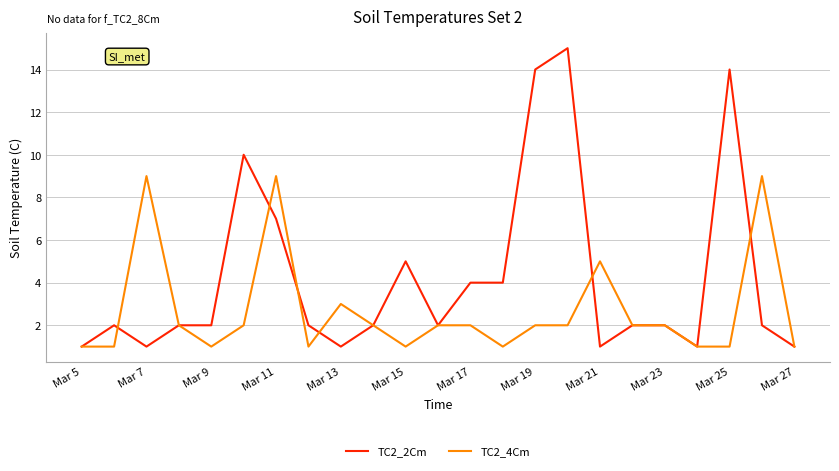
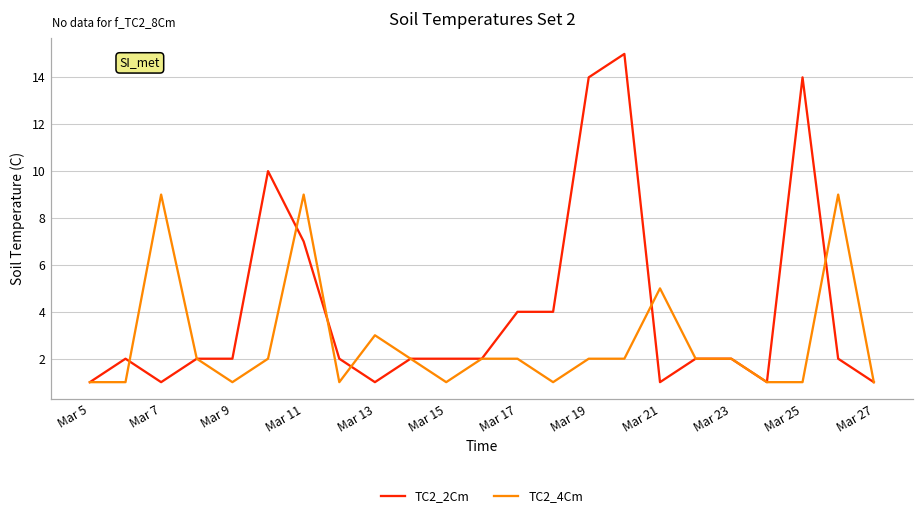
  {
    "TC2_2Cm": {
      "Mar 7": 1,
      "Mar 9": 2,
      "Mar 11": 7,
      "Mar 13": 1,
-     "Mar 15": 5,
+     "Mar 15": 2,
      "Mar 17": 4,
      "Mar 19": 14,
      "Mar 21": 1,
      "Mar 25": 14
    },
    "TC2_4Cm": {
      "Mar 7": 9,
      "Mar 9": 1,
      "Mar 11": 9,
      "Mar 13": 3,
      "Mar 15": 1,
      "Mar 17": 2,
      "Mar 19": 2,
      "Mar 21": 5,
      "Mar 25": 1
    }
  }
